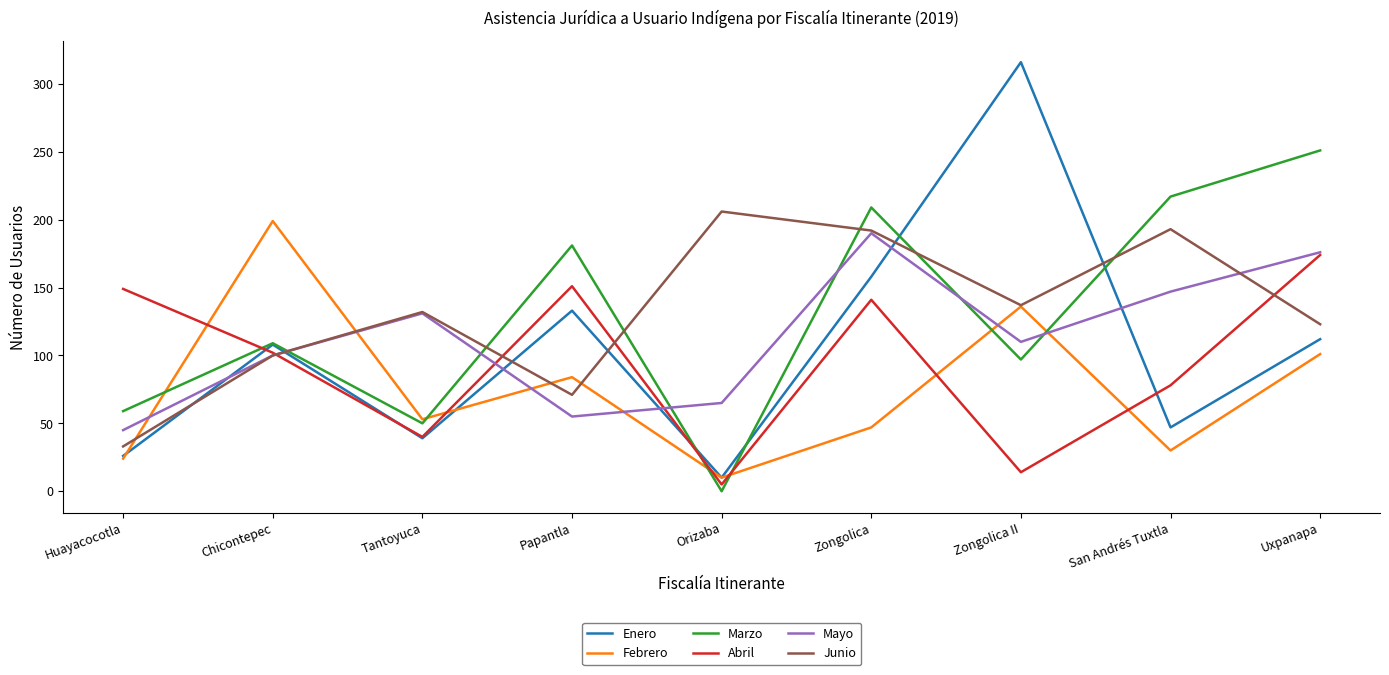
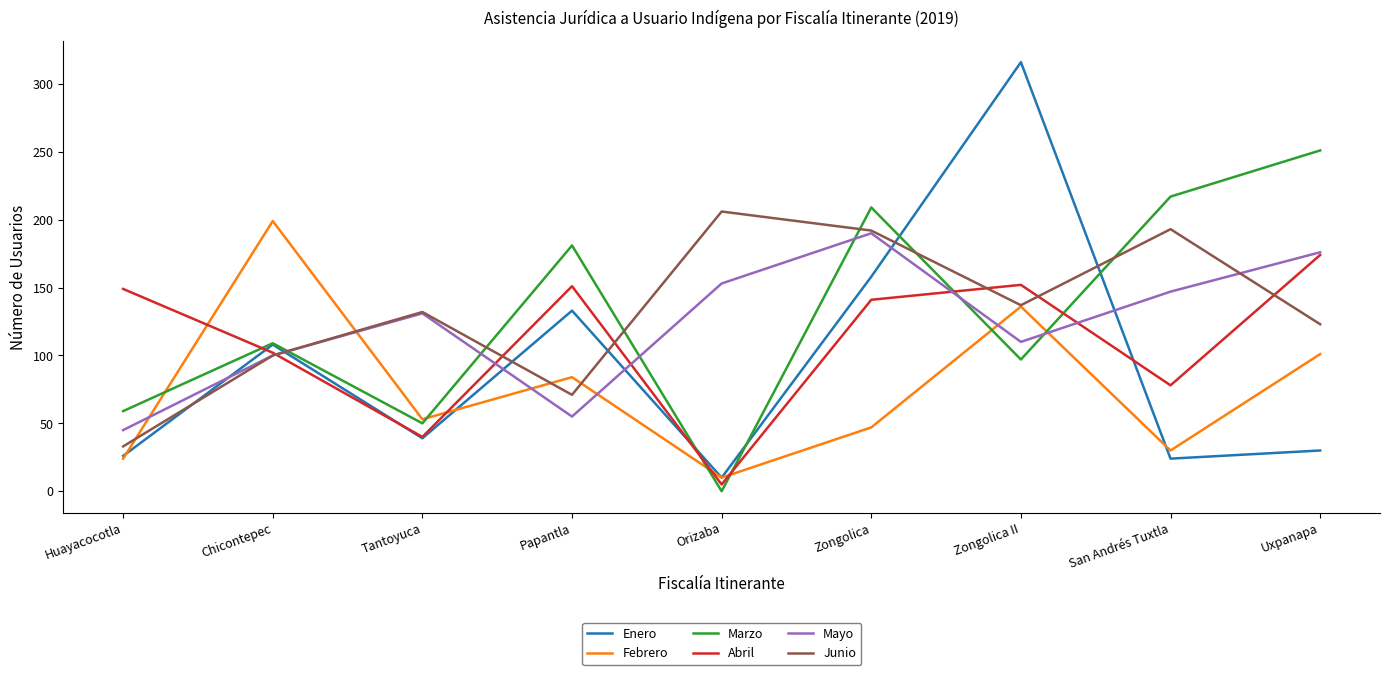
  {
    "Enero": {
      "Huayacocotla": 26,
      "Papantla": 133,
      "Zongolica": 158,
      "Zongolica II": 316,
-     "San Andrés Tuxtla": 47,
-     "Uxpanapa": 112
+     "San Andrés Tuxtla": 24,
+     "Uxpanapa": 30
    },
    "Febrero": {
      "Huayacocotla": 24,
      "Chicontepec": 199,
      "Tantoyuca": 53,
      "Papantla": 84,
      "Zongolica": 47,
      "San Andrés Tuxtla": 30,
      "Uxpanapa": 101
    },
    "Marzo": {
      "Huayacocotla": 59,
      "Tantoyuca": 50,
      "Papantla": 181,
      "Orizaba": 0,
      "Zongolica": 209,
      "Zongolica II": 97,
      "San Andrés Tuxtla": 217,
      "Uxpanapa": 251
    },
    "Abril": {
      "Huayacocotla": 149,
      "Chicontepec": 102,
      "Papantla": 151,
      "Orizaba": 5,
      "Zongolica": 141,
-     "Zongolica II": 14,
+     "Zongolica II": 152,
      "San Andrés Tuxtla": 78,
      "Uxpanapa": 174
    },
    "Mayo": {
      "Huayacocotla": 45,
      "Papantla": 55,
-     "Orizaba": 65,
+     "Orizaba": 153,
      "Zongolica": 190,
      "Zongolica II": 110,
      "San Andrés Tuxtla": 147,
      "Uxpanapa": 176
    },
    "Junio": {
      "Huayacocotla": 33,
      "Papantla": 71,
      "Orizaba": 206,
      "Zongolica": 192,
      "San Andrés Tuxtla": 193,
      "Uxpanapa": 123
    }
  }
